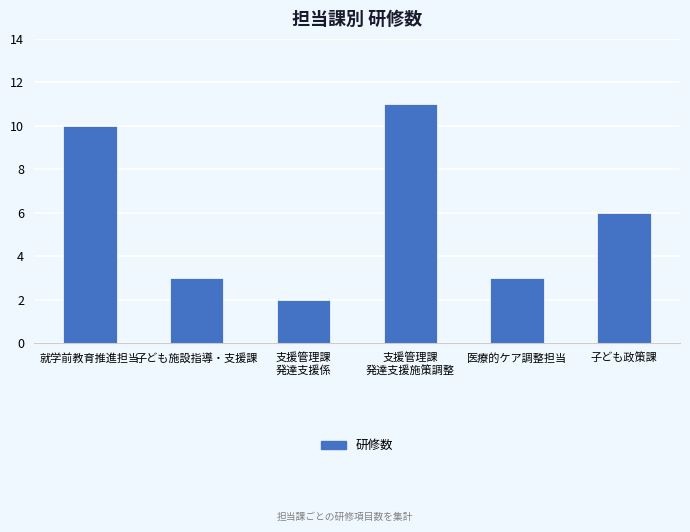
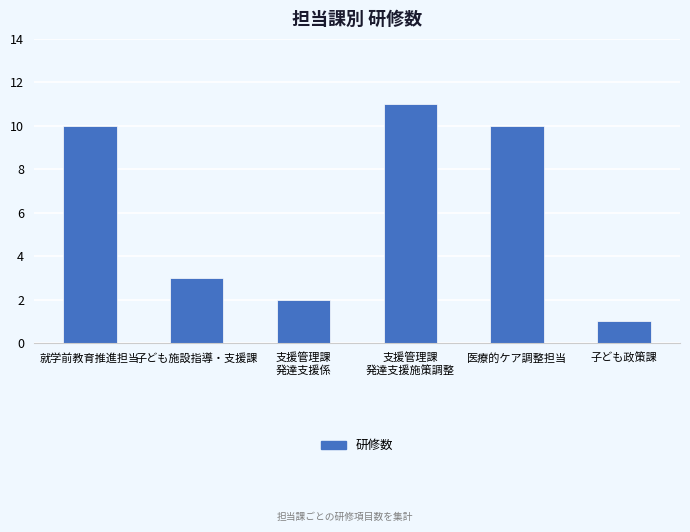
  {
    "就学前教育推進担当": 10,
    "子ども施設指導・支援課": 3,
    "支援管理課 発達支援係": 2,
    "支援管理課 発達支援施策調整": 11,
-   "医療的ケア調整担当": 3,
-   "子ども政策課": 6
+   "医療的ケア調整担当": 10,
+   "子ども政策課": 1
  }
